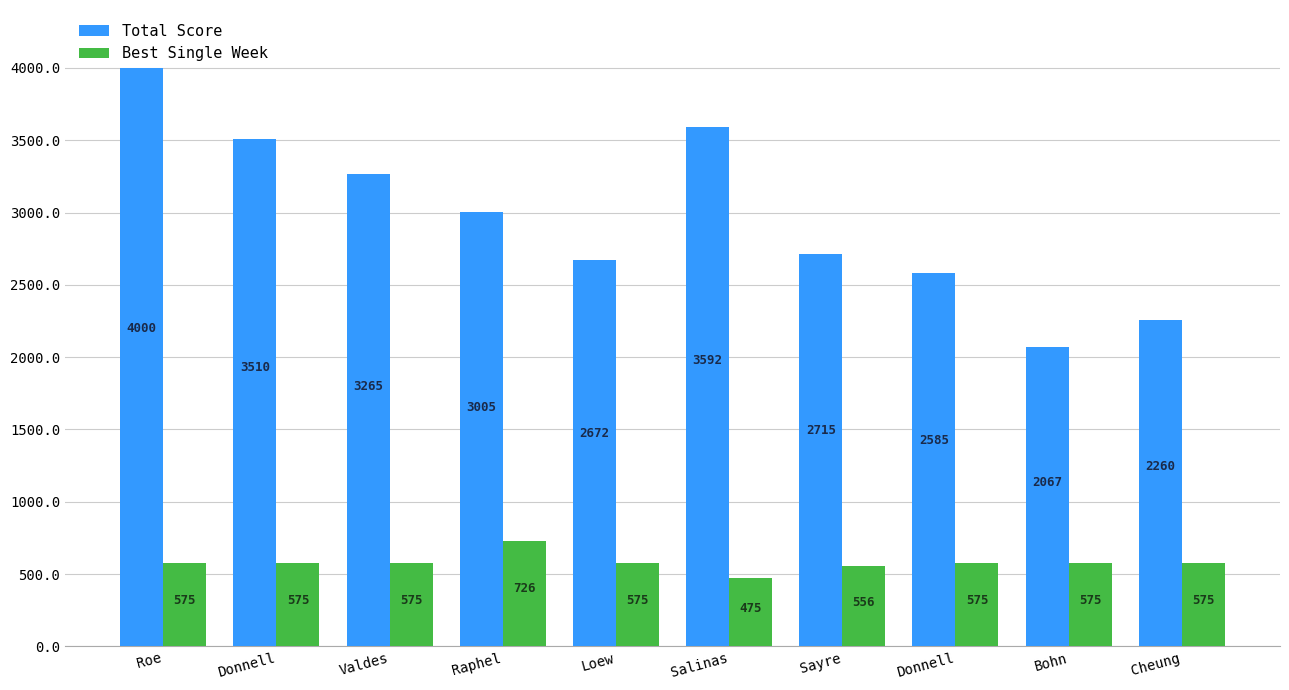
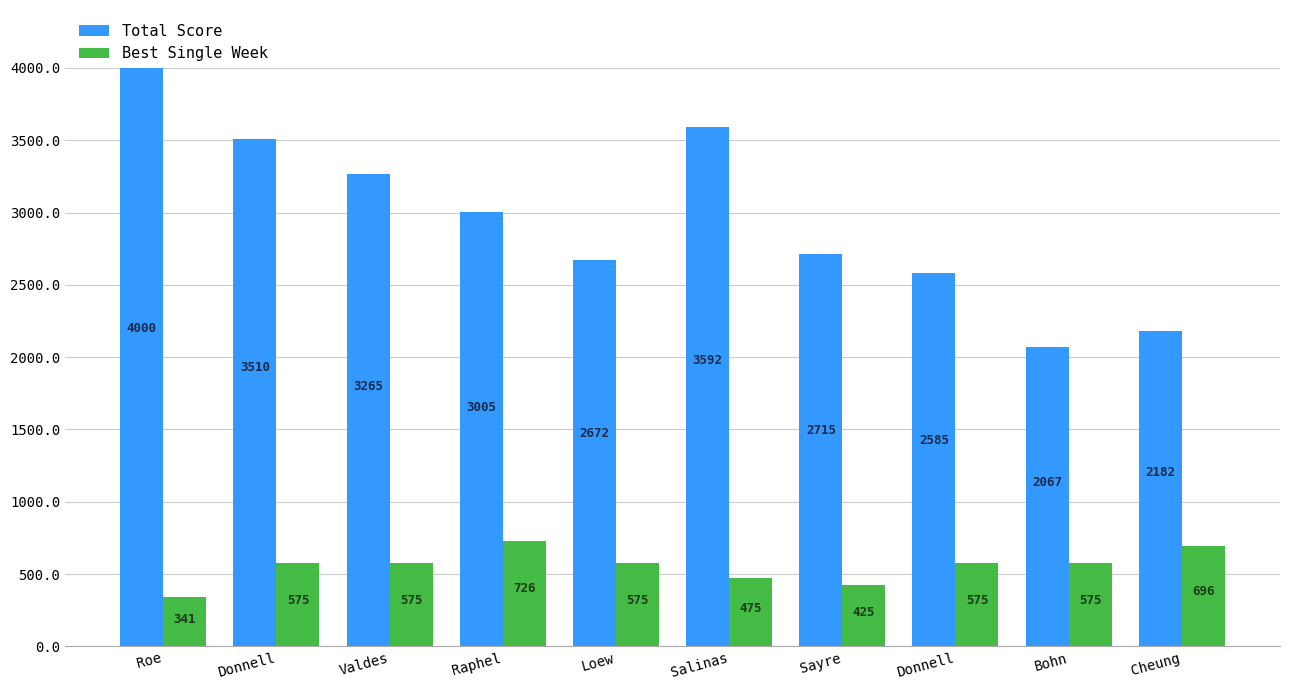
  {
    "Total Score": {
      "Roe": 4000,
      "Valdes": 3265,
      "Raphel": 3005,
      "Loew": 2672,
      "Salinas": 3592,
      "Sayre": 2715,
      "Bohn": 2067,
-     "Cheung": 2260
+     "Cheung": 2182
    },
    "Best Single Week": {
-     "Roe": 575,
+     "Roe": 341,
      "Valdes": 575,
      "Raphel": 726,
      "Loew": 575,
      "Salinas": 475,
-     "Sayre": 556,
+     "Sayre": 425,
      "Bohn": 575,
-     "Cheung": 575
+     "Cheung": 696
    }
  }
